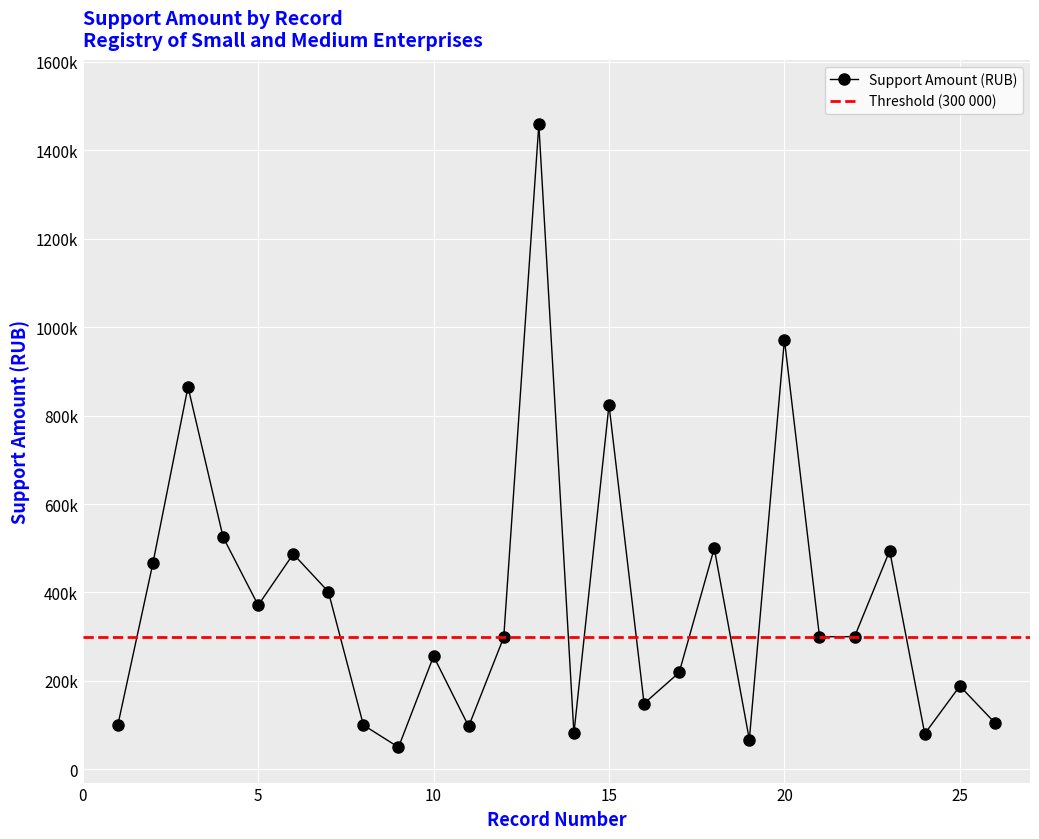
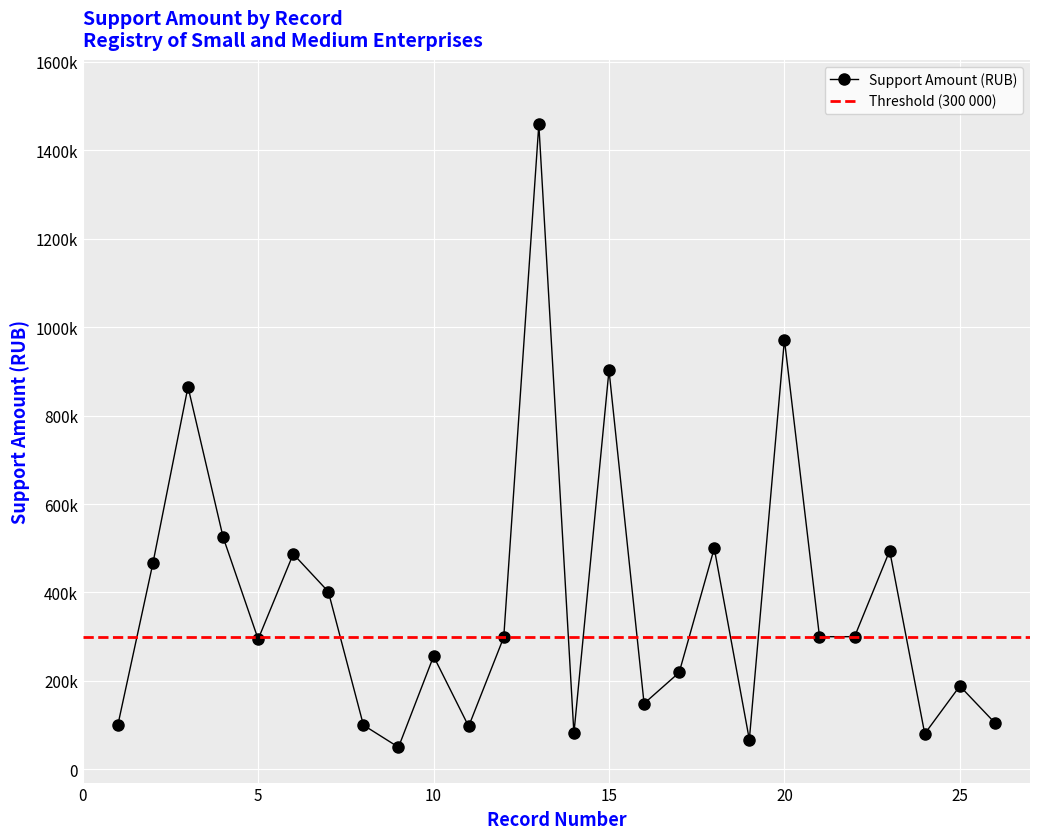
  {
-   "5": 370000,
+   "5": 290000,
    "10": 260000,
-   "15": 820000,
+   "15": 900000,
    "20": 970000,
    "25": 190000
  }
